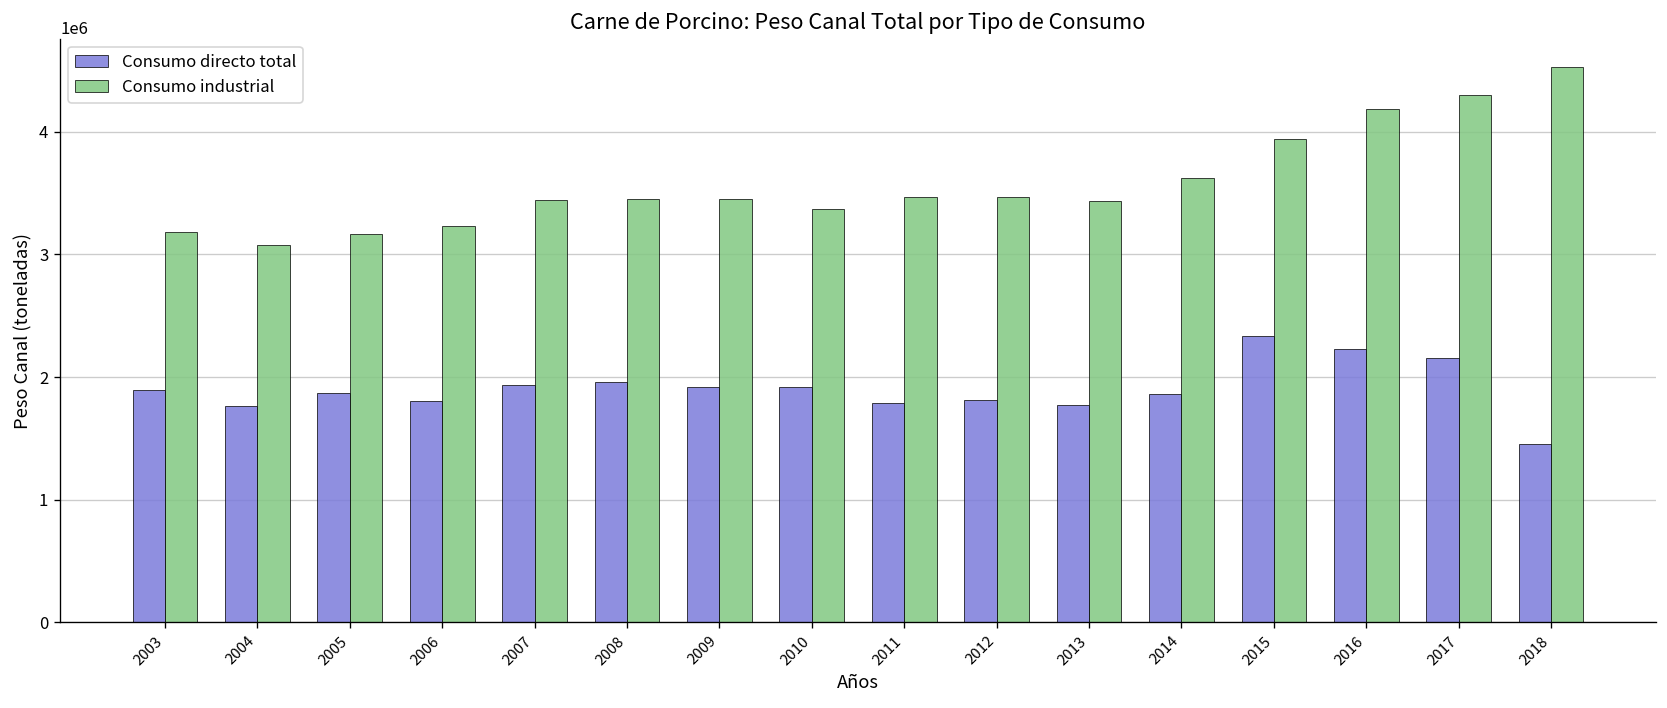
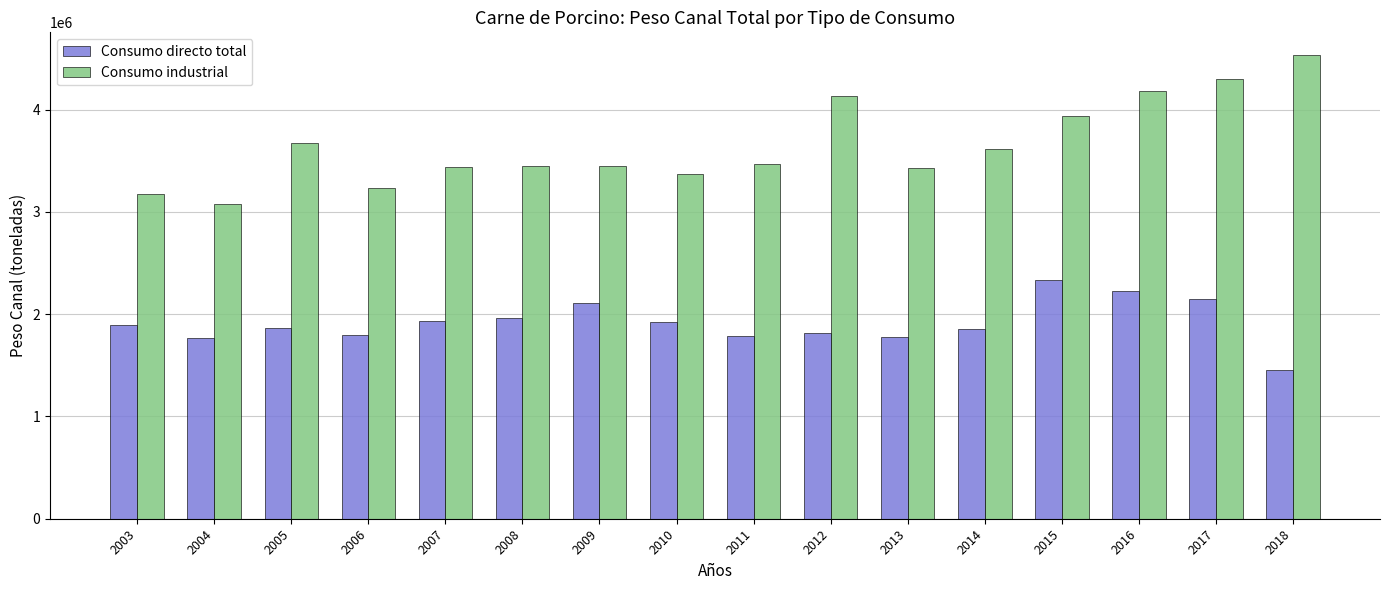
  {
    "Consumo directo total": {
      "2003": 1900000,
      "2004": 1770000,
      "2005": 1870000,
      "2006": 1800000,
      "2007": 1930000,
      "2008": 1960000,
-     "2009": 1920000,
+     "2009": 2100000,
      "2010": 1920000,
      "2011": 1790000,
      "2012": 1810000,
      "2013": 1780000,
      "2014": 1860000,
      "2015": 2340000,
      "2016": 2230000,
      "2017": 2150000,
      "2018": 1450000
    },
    "Consumo industrial": {
      "2003": 3180000,
      "2004": 3080000,
-     "2005": 3170000,
+     "2005": 3670000,
      "2006": 3240000,
      "2007": 3440000,
      "2008": 3450000,
      "2009": 3450000,
      "2010": 3370000,
      "2011": 3470000,
-     "2012": 3470000,
+     "2012": 4130000,
      "2013": 3430000,
      "2014": 3620000,
      "2015": 3940000,
      "2016": 4180000,
      "2017": 4300000,
      "2018": 4530000
    }
  }
